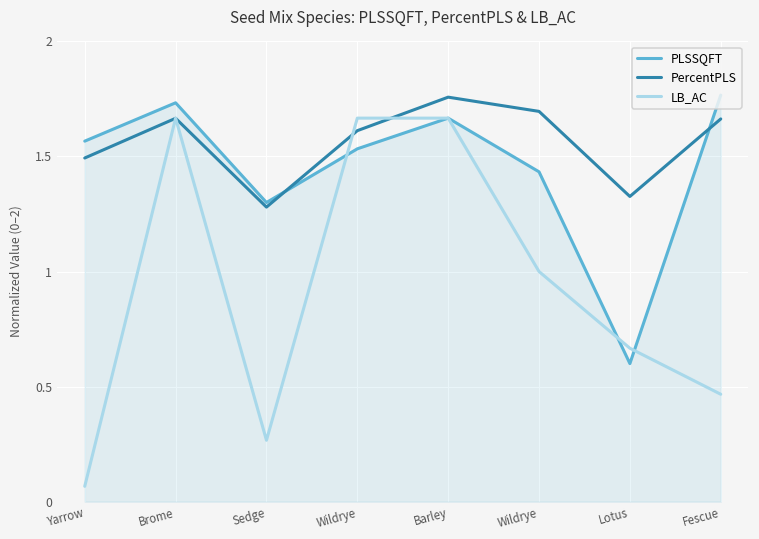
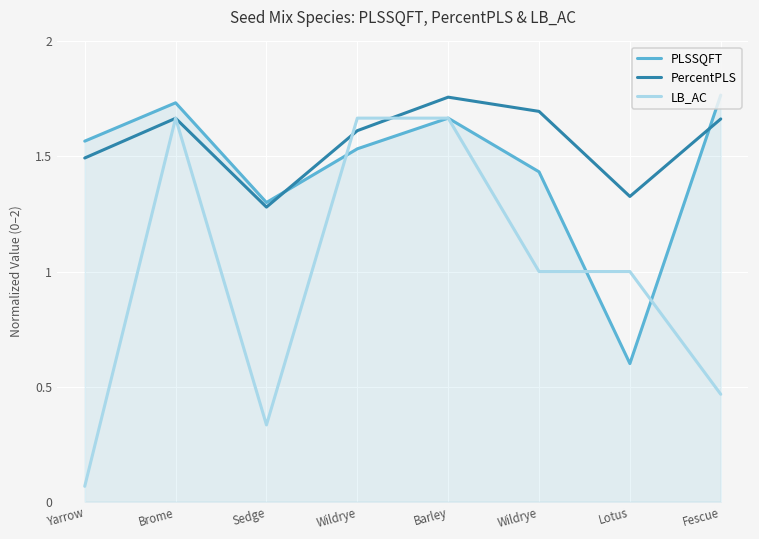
  {
    "PLSSQFT": {
      "Yarrow": 1.57,
      "Brome": 1.73,
      "Sedge": 1.30,
      "Lotus": 0.60
    },
    "PercentPLS": {
      "Yarrow": 1.49,
      "Sedge": 1.28,
      "Barley": 1.76,
      "Lotus": 1.33,
      "Fescue": 1.66
    },
    "LB_AC": {
      "Yarrow": 0.07,
-     "Sedge": 0.27,
-     "Lotus": 0.67,
+     "Sedge": 0.33,
+     "Lotus": 1.00,
      "Fescue": 0.47
    }
  }
